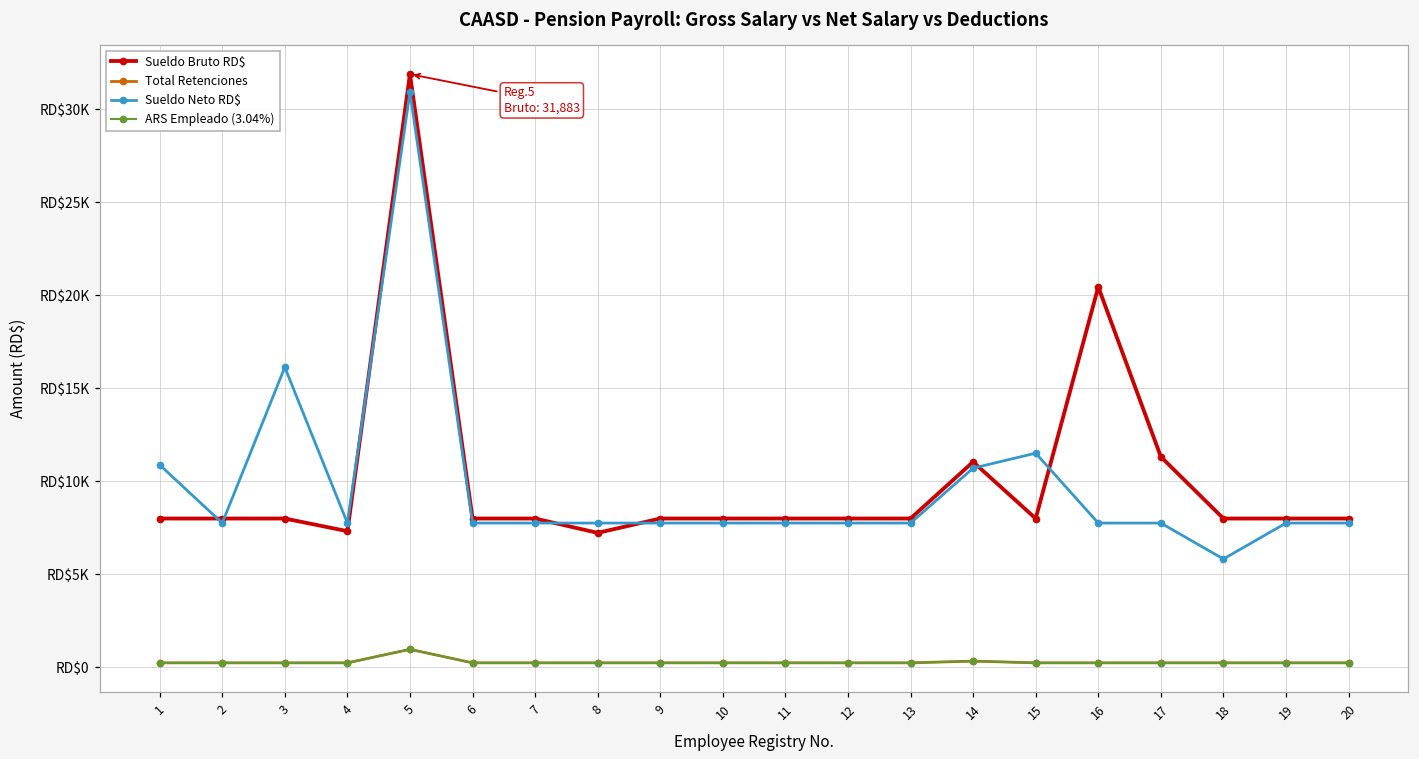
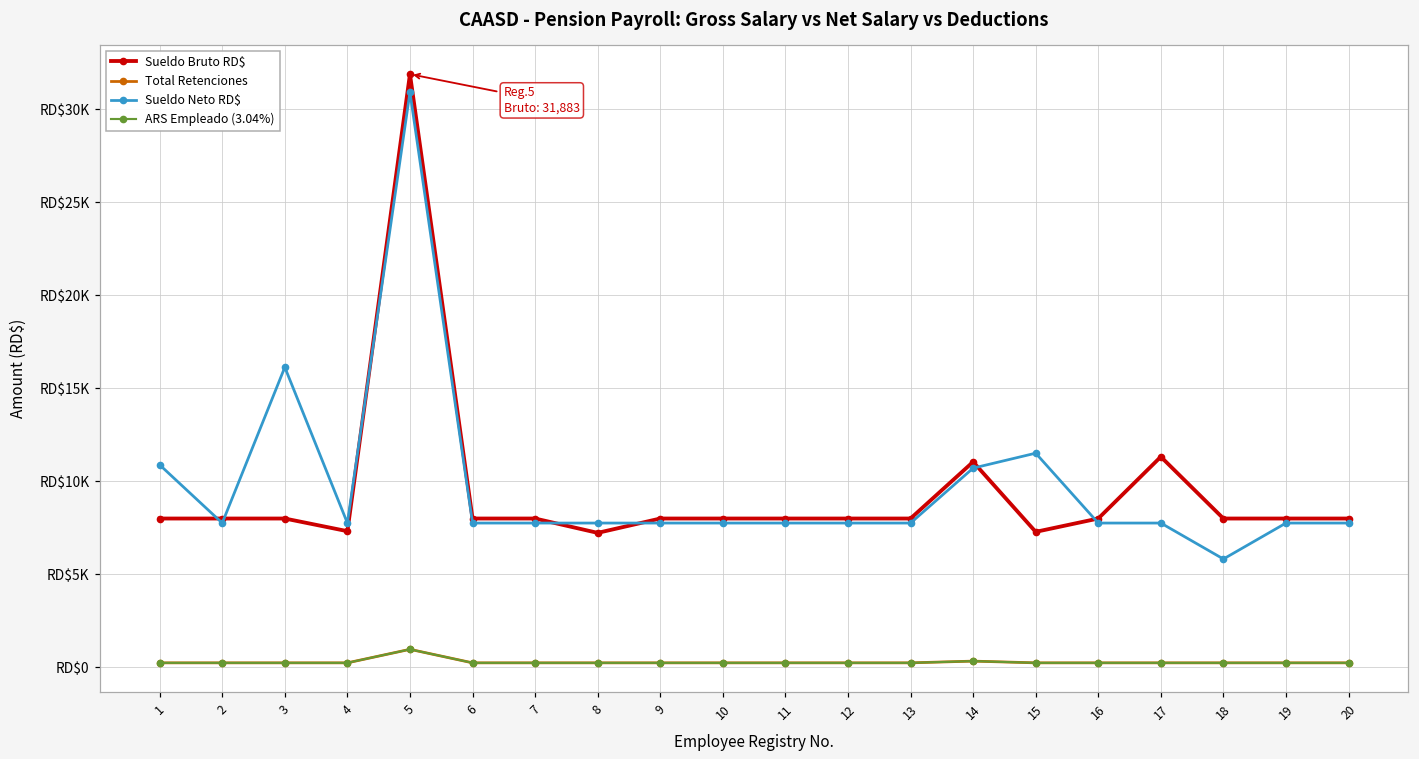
  {
    "Sueldo Bruto RD$": {
      "1": "RD$8000",
      "2": "RD$8000",
      "3": "RD$8000",
      "4": "RD$7300",
      "6": "RD$8000",
      "7": "RD$8000",
      "8": "RD$7200",
      "9": "RD$8000",
      "10": "RD$8000",
      "11": "RD$8000",
      "12": "RD$8000",
      "13": "RD$8000",
      "14": "RD$11000",
-     "15": "RD$8000",
-     "16": "RD$20400",
+     "15": "RD$7300",
+     "16": "RD$8000",
      "17": "RD$11300",
      "18": "RD$8000",
      "19": "RD$8000",
      "20": "RD$8000"
    },
    "ARS Empleado (3.04%)": {
      "1": "RD$200",
      "2": "RD$200",
      "3": "RD$200",
      "4": "RD$200",
      "5": "RD$1000",
      "6": "RD$200",
      "7": "RD$200",
      "8": "RD$200",
      "9": "RD$200",
      "10": "RD$200",
      "11": "RD$200",
      "12": "RD$200",
      "13": "RD$200",
      "14": "RD$300",
      "15": "RD$200",
      "16": "RD$200",
      "17": "RD$200",
      "18": "RD$200",
      "19": "RD$200",
      "20": "RD$200"
    },
    "Sueldo Neto RD$": {
      "1": "RD$10900",
      "2": "RD$7800",
      "3": "RD$16100",
      "4": "RD$7800",
      "6": "RD$7800",
      "7": "RD$7800",
      "8": "RD$7800",
      "9": "RD$7800",
      "10": "RD$7800",
      "11": "RD$7800",
      "12": "RD$7800",
      "13": "RD$7800",
      "14": "RD$10700",
      "15": "RD$11500",
      "16": "RD$7800",
      "17": "RD$7800",
      "18": "RD$5800",
      "19": "RD$7800",
      "20": "RD$7800"
    }
  }
